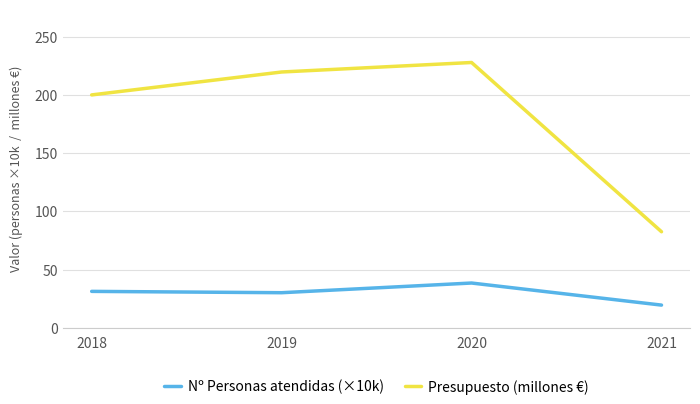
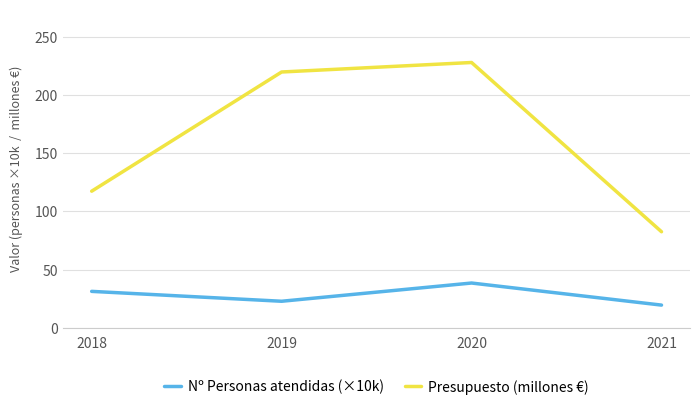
  {
    "Nº Personas atendidas (×10k)": {
      "2018": 31,
-     "2019": 30,
+     "2019": 23,
      "2020": 38,
      "2021": 19
    },
    "Presupuesto (millones €)": {
-     "2018": 200,
+     "2018": 117,
      "2019": 220,
      "2020": 228,
      "2021": 82
    }
  }
